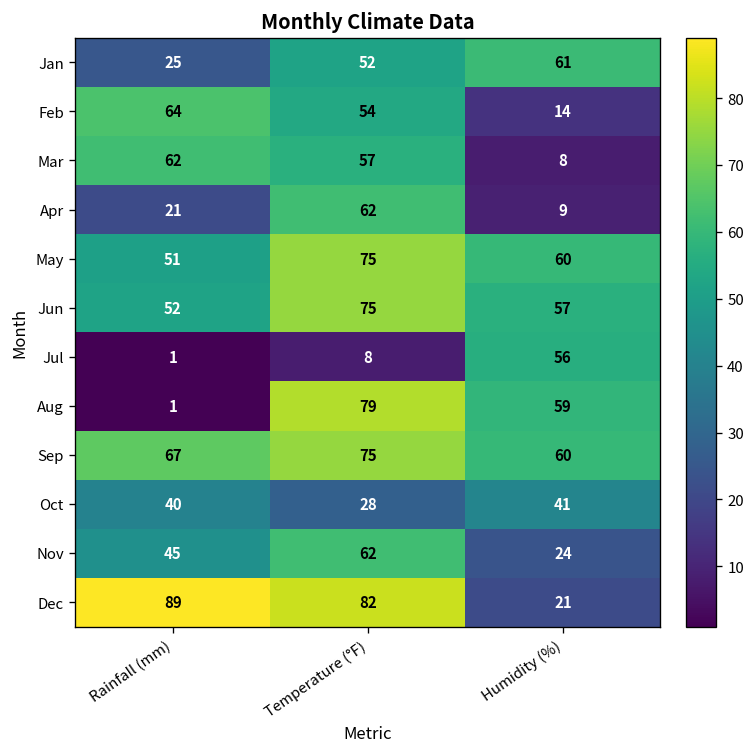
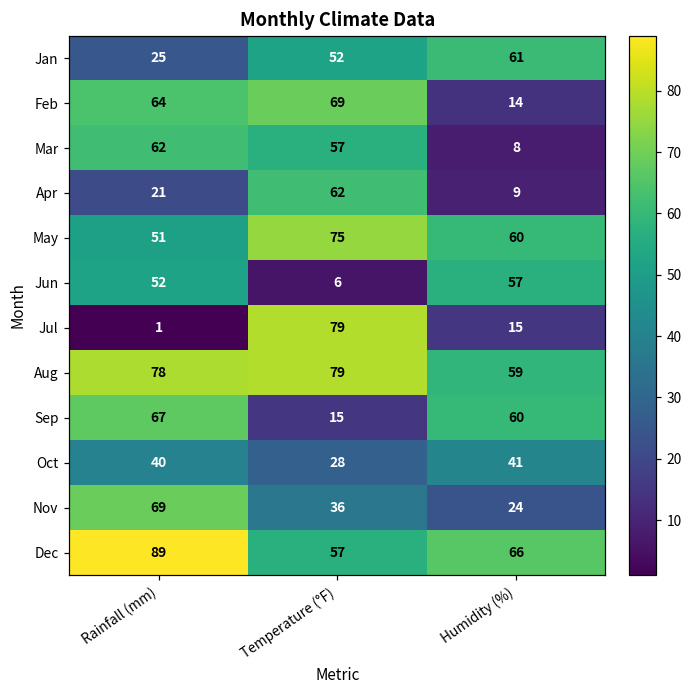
  {
    "Jan": {
      "Rainfall (mm)": 25,
      "Temperature (°F)": 52,
      "Humidity (%)": 61
    },
    "Feb": {
      "Rainfall (mm)": 64,
-     "Temperature (°F)": 54,
+     "Temperature (°F)": 69,
      "Humidity (%)": 14
    },
    "Mar": {
      "Rainfall (mm)": 62,
      "Temperature (°F)": 57,
      "Humidity (%)": 8
    },
    "Apr": {
      "Rainfall (mm)": 21,
      "Temperature (°F)": 62,
      "Humidity (%)": 9
    },
    "May": {
      "Rainfall (mm)": 51,
      "Temperature (°F)": 75,
      "Humidity (%)": 60
    },
    "Jun": {
      "Rainfall (mm)": 52,
-     "Temperature (°F)": 75,
+     "Temperature (°F)": 6,
      "Humidity (%)": 57
    },
    "Jul": {
      "Rainfall (mm)": 1,
-     "Temperature (°F)": 8,
-     "Humidity (%)": 56
+     "Temperature (°F)": 79,
+     "Humidity (%)": 15
    },
    "Aug": {
-     "Rainfall (mm)": 1,
+     "Rainfall (mm)": 78,
      "Temperature (°F)": 79,
      "Humidity (%)": 59
    },
    "Sep": {
      "Rainfall (mm)": 67,
-     "Temperature (°F)": 75,
+     "Temperature (°F)": 15,
      "Humidity (%)": 60
    },
    "Oct": {
      "Rainfall (mm)": 40,
      "Temperature (°F)": 28,
      "Humidity (%)": 41
    },
    "Nov": {
-     "Rainfall (mm)": 45,
-     "Temperature (°F)": 62,
+     "Rainfall (mm)": 69,
+     "Temperature (°F)": 36,
      "Humidity (%)": 24
    },
    "Dec": {
      "Rainfall (mm)": 89,
-     "Temperature (°F)": 82,
-     "Humidity (%)": 21
+     "Temperature (°F)": 57,
+     "Humidity (%)": 66
    }
  }
